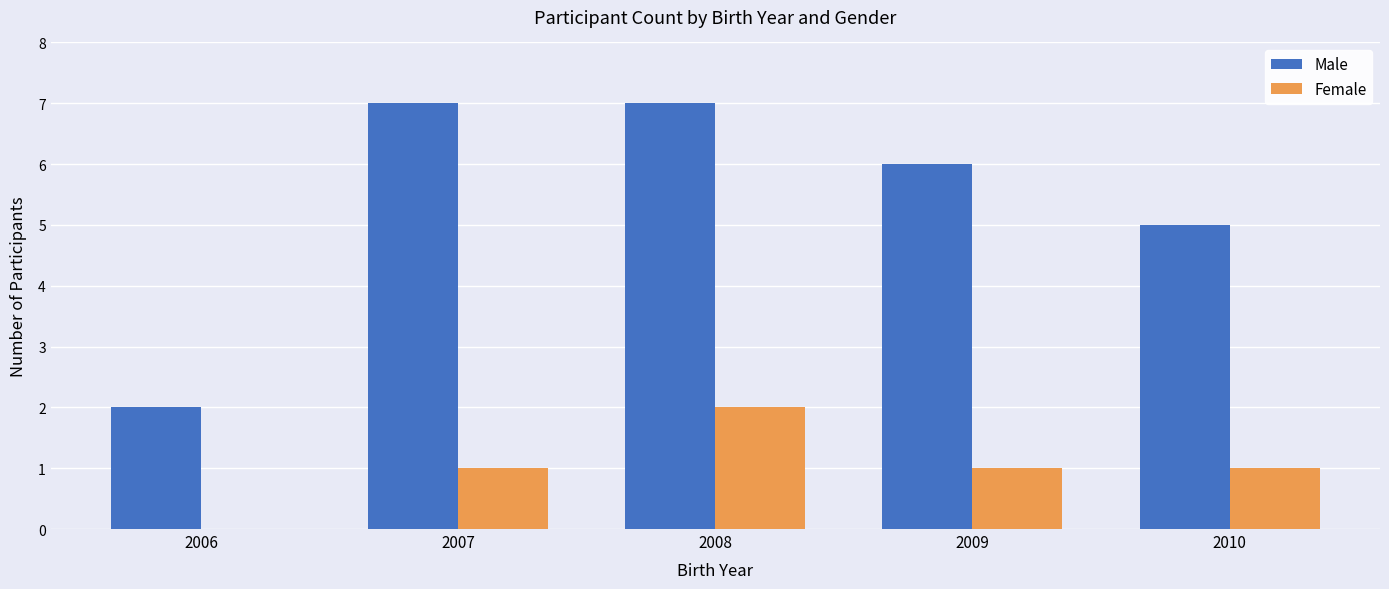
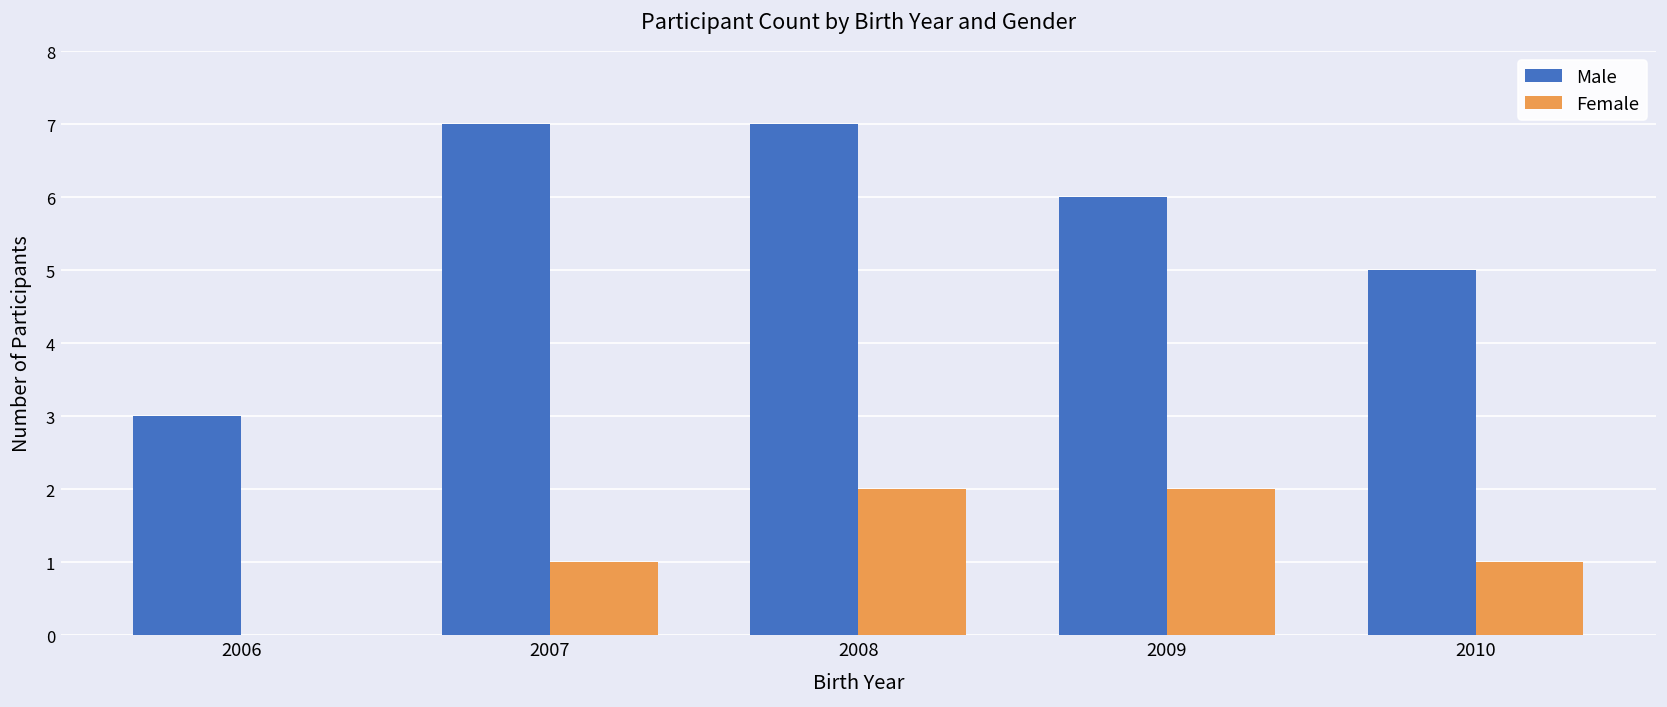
  {
    "Male": {
-     "2006": 2,
+     "2006": 3,
      "2007": 7,
      "2008": 7,
      "2009": 6,
      "2010": 5
    },
    "Female": {
      "2006": 0,
      "2007": 1,
      "2008": 2,
-     "2009": 1,
+     "2009": 2,
      "2010": 1
    }
  }
